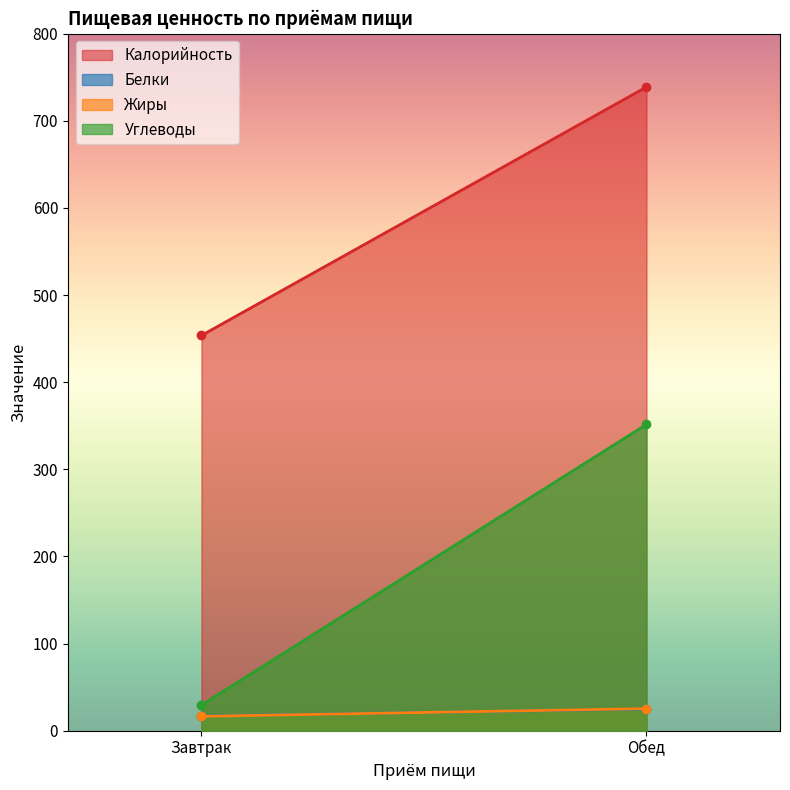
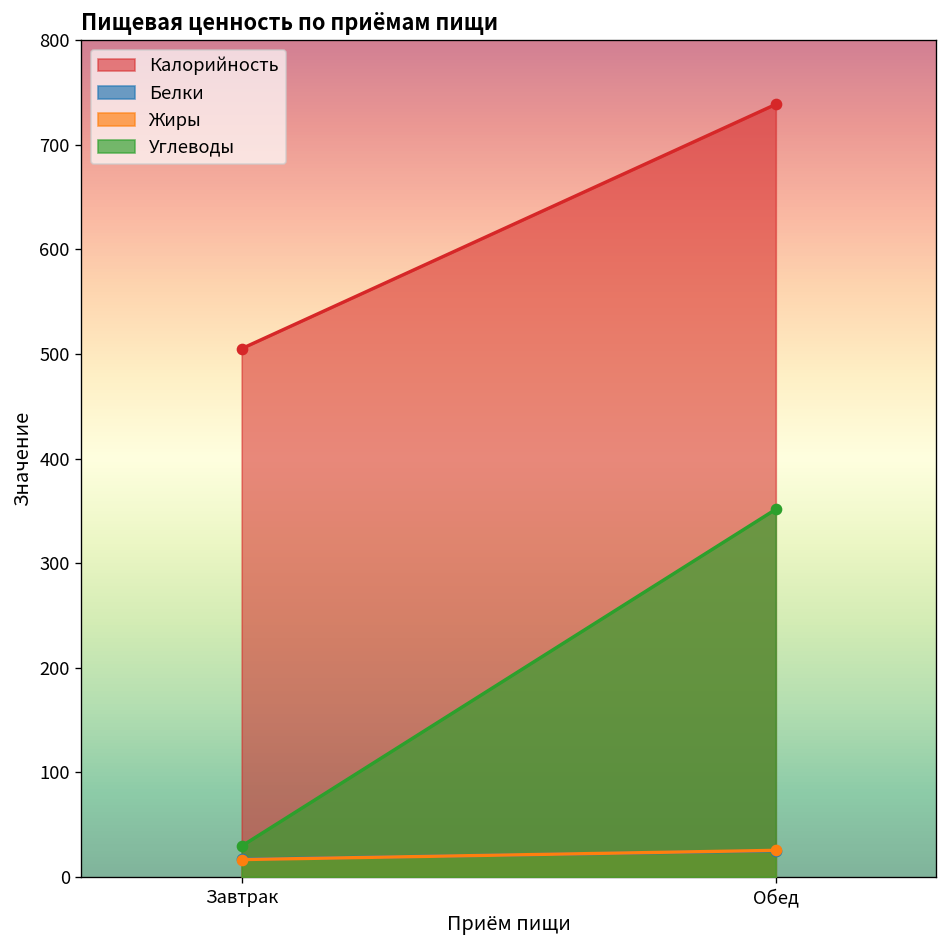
  {
    "Калорийность": {
-     "Завтрак": 450,
+     "Завтрак": 510,
      "Обед": 740
    },
    "Жиры": {
      "Завтрак": 20
    },
    "Углеводы": {
      "Завтрак": 30,
      "Обед": 350
    }
  }
